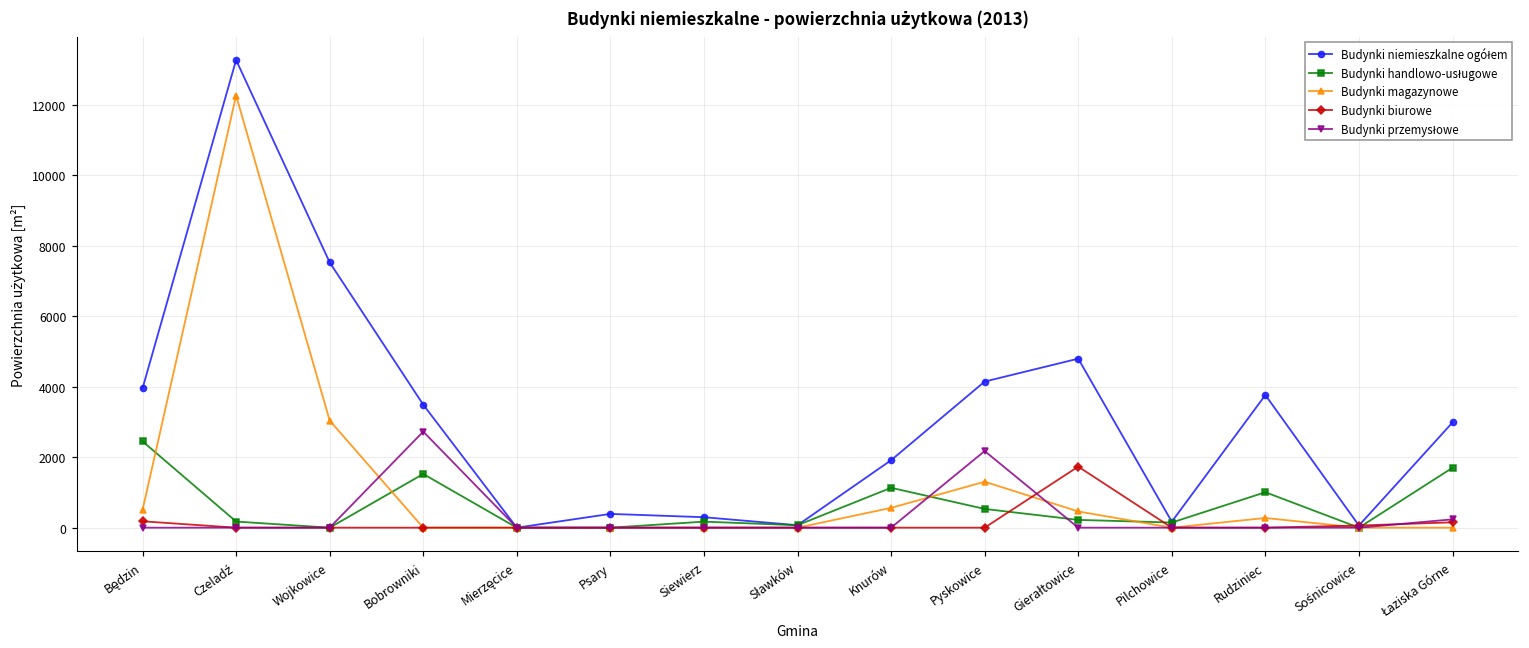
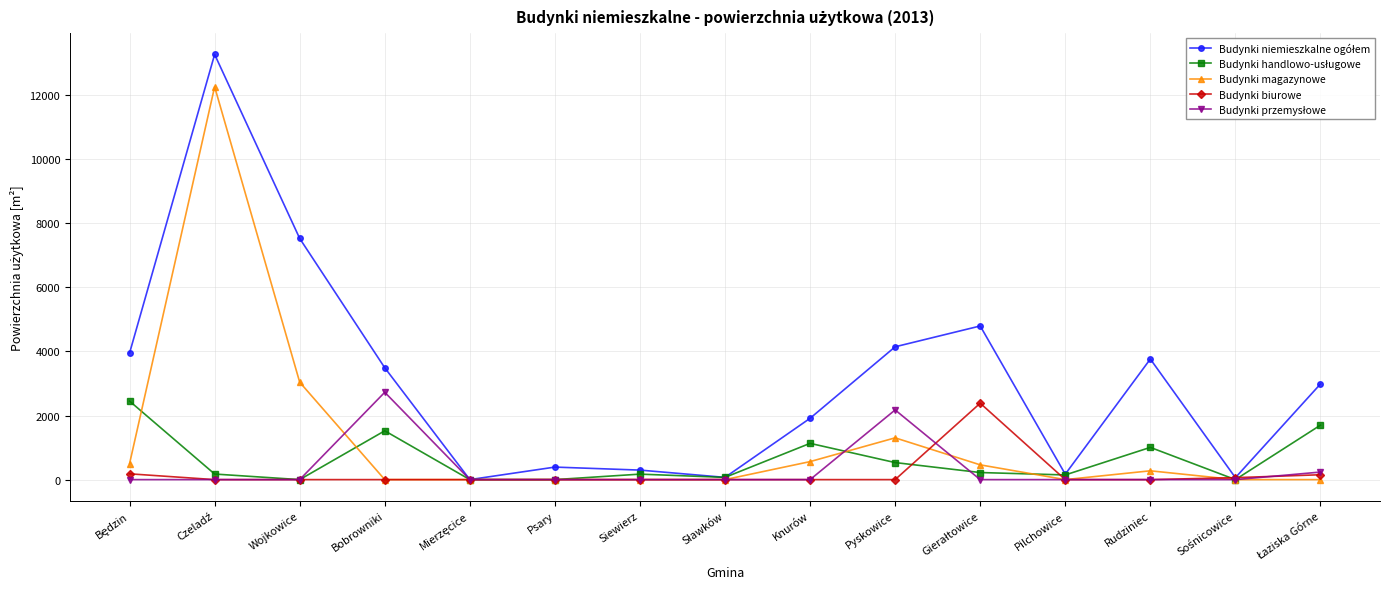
  {
    "Budynki niemieszkalne ogółem": {
      "Będzin": 4000,
      "Czeladź": 13300,
      "Wojkowice": 7500,
      "Bobrowniki": 3500,
      "Psary": 400,
      "Siewierz": 300,
      "Knurów": 1900,
      "Pyskowice": 4100,
      "Gierałtowice": 4800,
      "Rudziniec": 3800,
      "Łaziska Górne": 3000
    },
    "Budynki handlowo-usługowe": {
      "Będzin": 2500,
      "Czeladź": 200,
      "Bobrowniki": 1500,
      "Siewierz": 200,
      "Knurów": 1100,
      "Pyskowice": 500,
      "Gierałtowice": 200,
      "Rudziniec": 1000,
      "Łaziska Górne": 1700
    },
    "Budynki magazynowe": {
      "Będzin": 500,
      "Czeladź": 12300,
      "Wojkowice": 3000,
      "Knurów": 600,
      "Pyskowice": 1300,
      "Gierałtowice": 500,
      "Rudziniec": 300,
      "Łaziska Górne": 0
    },
    "Budynki biurowe": {
      "Będzin": 200,
      "Pyskowice": 0,
-     "Gierałtowice": 1700,
+     "Gierałtowice": 2400,
      "Łaziska Górne": 200
    },
    "Budynki przemysłowe": {
      "Będzin": 0,
      "Bobrowniki": 2700,
      "Pyskowice": 2200,
      "Gierałtowice": 0,
      "Łaziska Górne": 200
    }
  }
